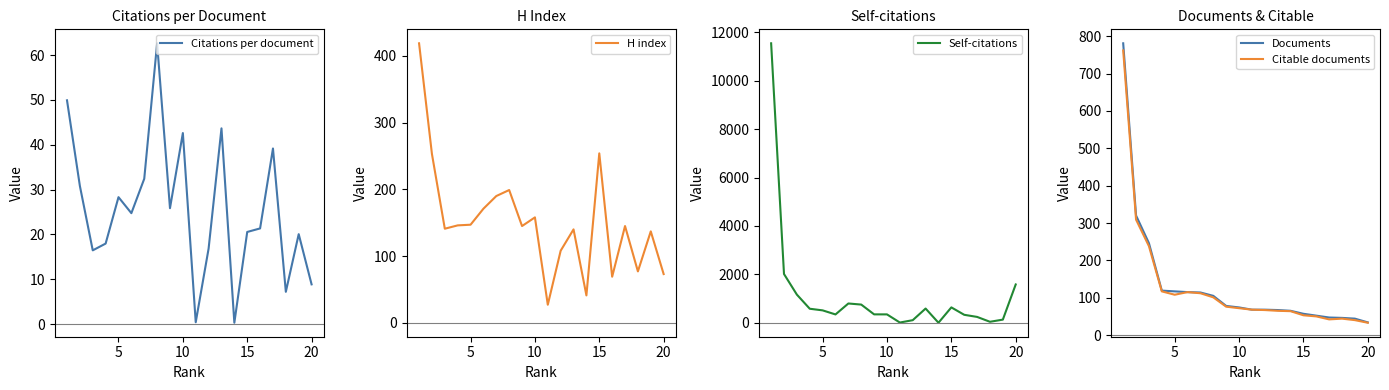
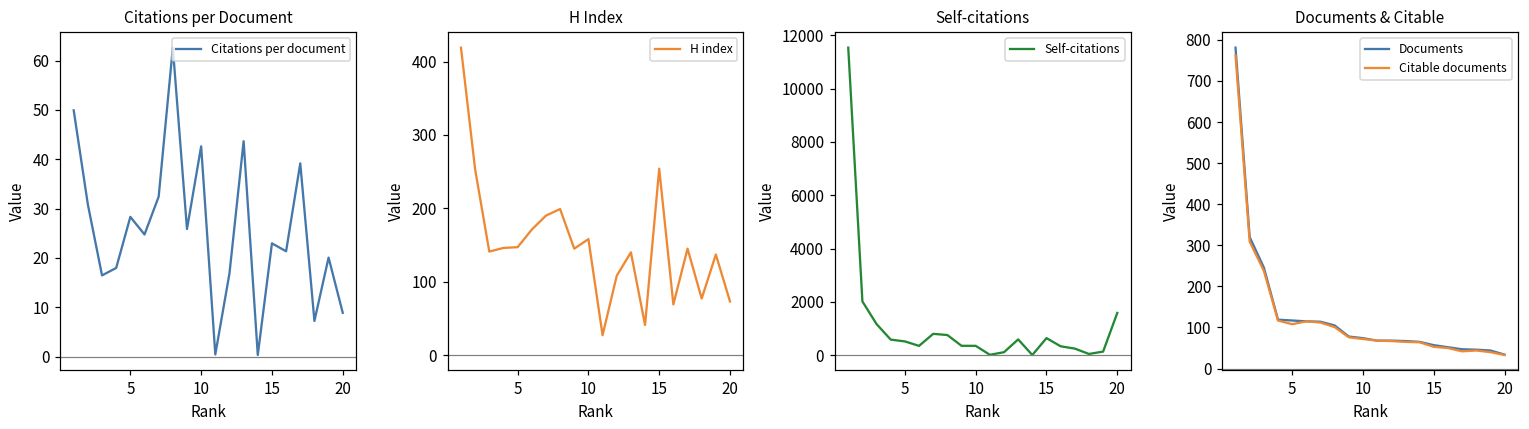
  {
    "Citations per Document": {
      "5": 28,
      "10": 43,
-     "15": 21,
+     "15": 23,
      "20": 9
    },
    "H Index": {
      "5": 150,
      "10": 160,
      "15": 250,
      "20": 70
    },
    "Self-citations": {
      "5": 500,
      "10": 400,
      "15": 600,
      "20": 1600
    },
    "Documents & Citable": {
      "Documents": {
        "5": 120
      },
      "Citable documents": {
        "5": 110
      }
    }
  }
